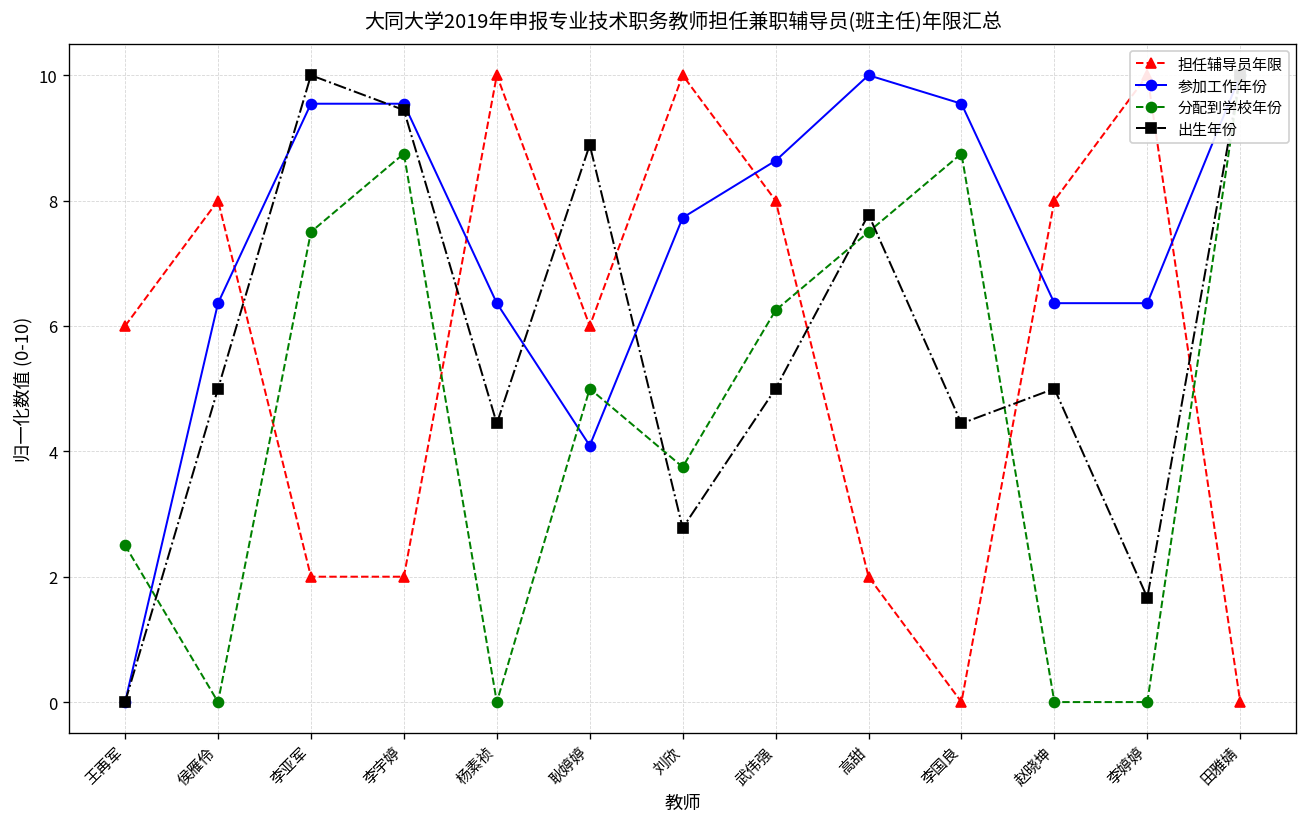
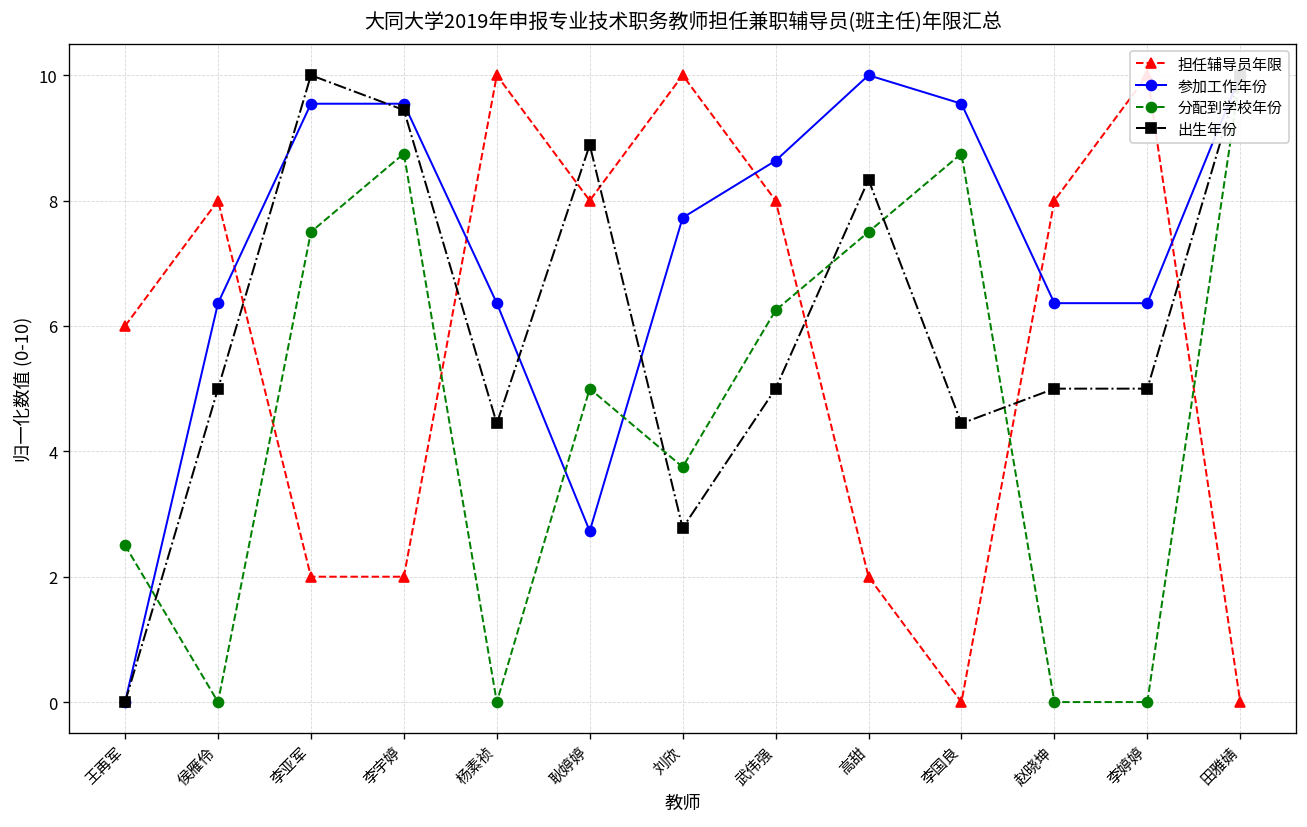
  {
    "担任辅导员年限": {
      "王再军": 6.0,
      "侯雁伶": 8.0,
      "李亚军": 2.0,
      "李宇婷": 2.0,
      "杨素祯": 10.0,
-     "耿婷婷": 6.0,
+     "耿婷婷": 8.0,
      "刘欣": 10.0,
      "武伟强": 8.0,
      "高甜": 2.0,
      "李国良": 0.0,
      "赵晓坤": 8.0,
      "田雅婧": 0.0
    },
    "参加工作年份": {
      "侯雁伶": 6.4,
      "李亚军": 9.5,
      "李宇婷": 9.5,
      "杨素祯": 6.4,
-     "耿婷婷": 4.1,
+     "耿婷婷": 2.7,
      "刘欣": 7.7,
      "武伟强": 8.6,
      "高甜": 10.0,
      "李国良": 9.5,
      "赵晓坤": 6.4,
      "李婷婷": 6.4
    },
    "分配到学校年份": {
      "王再军": 2.5,
      "侯雁伶": 0.0,
      "李亚军": 7.5,
      "李宇婷": 8.8,
      "杨素祯": 0.0,
      "耿婷婷": 5.0,
      "刘欣": 3.8,
      "武伟强": 6.3,
      "高甜": 7.5,
      "李国良": 8.8,
      "赵晓坤": 0.0,
      "李婷婷": 0.0
    },
    "出生年份": {
      "侯雁伶": 5.0,
      "李亚军": 10.0,
      "李宇婷": 9.4,
      "杨素祯": 4.4,
      "耿婷婷": 8.9,
      "刘欣": 2.8,
      "武伟强": 5.0,
-     "高甜": 7.8,
+     "高甜": 8.3,
      "李国良": 4.4,
      "赵晓坤": 5.0,
-     "李婷婷": 1.7
+     "李婷婷": 5.0
    }
  }
